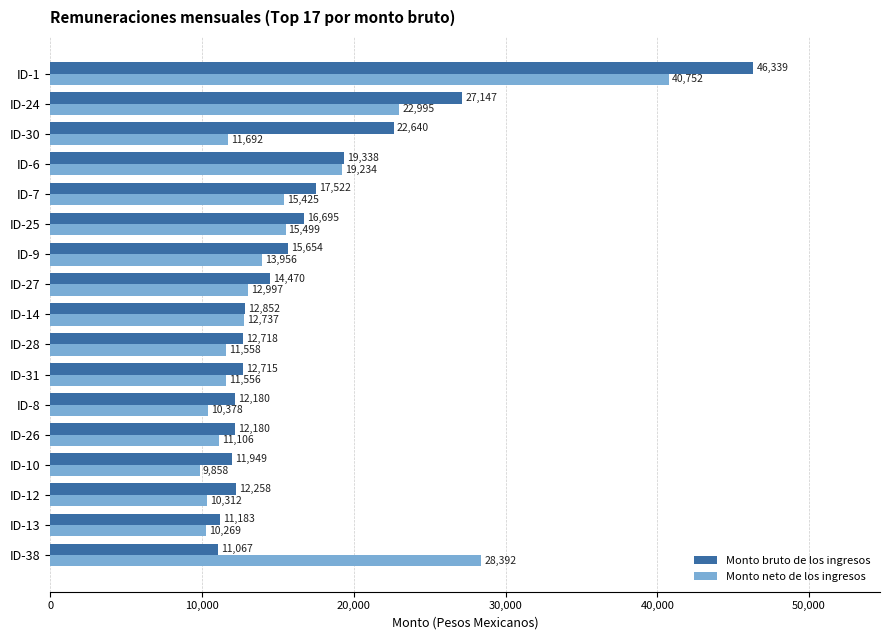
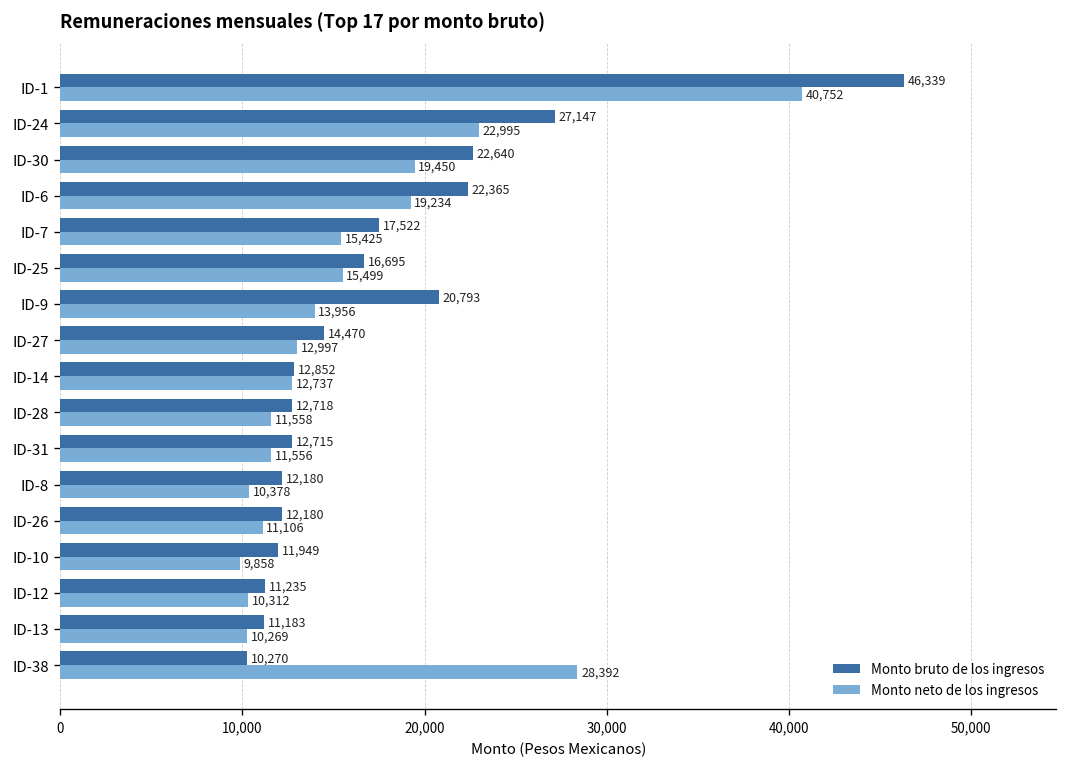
  {
    "Monto bruto de los ingresos": {
      "ID-1": "46,339",
      "ID-24": "27,147",
      "ID-30": "22,640",
-     "ID-6": "19,338",
+     "ID-6": "22,365",
      "ID-7": "17,522",
      "ID-25": "16,695",
-     "ID-9": "15,654",
+     "ID-9": "20,793",
      "ID-27": "14,470",
      "ID-14": "12,852",
      "ID-28": "12,718",
      "ID-31": "12,715",
      "ID-8": "12,180",
      "ID-26": "12,180",
      "ID-10": "11,949",
-     "ID-12": "12,258",
+     "ID-12": "11,235",
      "ID-13": "11,183",
-     "ID-38": "11,067"
+     "ID-38": "10,270"
    },
    "Monto neto de los ingresos": {
      "ID-1": "40,752",
      "ID-24": "22,995",
-     "ID-30": "11,692",
+     "ID-30": "19,450",
      "ID-6": "19,234",
      "ID-7": "15,425",
      "ID-25": "15,499",
      "ID-9": "13,956",
      "ID-27": "12,997",
      "ID-14": "12,737",
      "ID-28": "11,558",
      "ID-31": "11,556",
      "ID-8": "10,378",
      "ID-26": "11,106",
      "ID-10": "9,858",
      "ID-12": "10,312",
      "ID-13": "10,269",
      "ID-38": "28,392"
    }
  }
